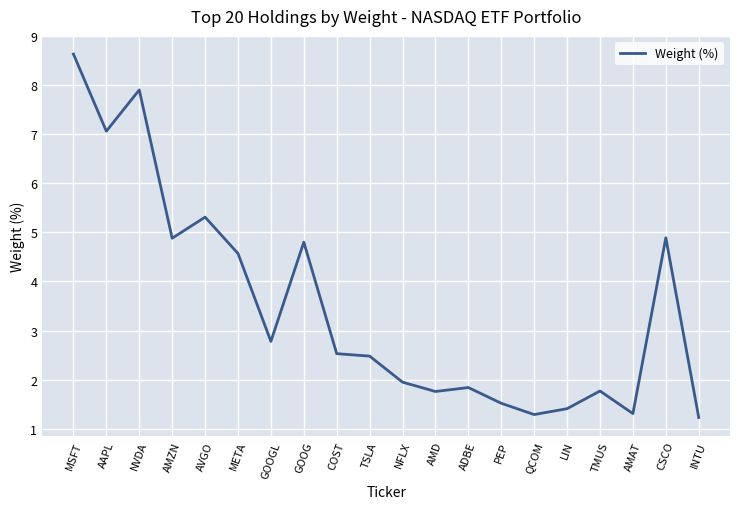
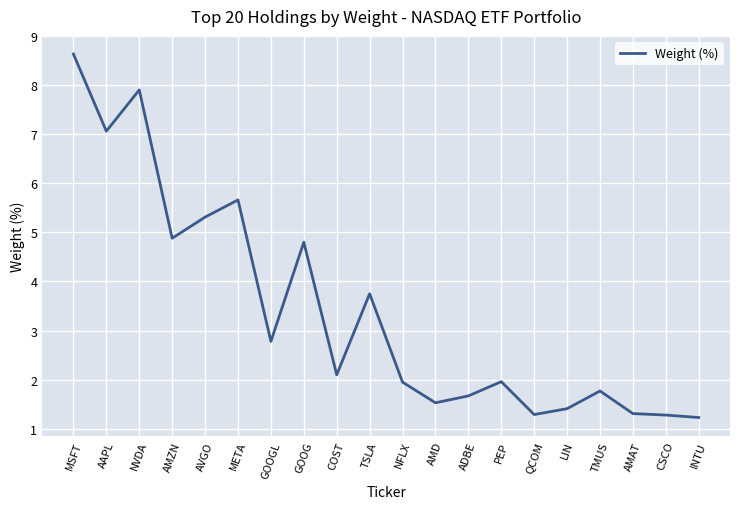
  {
    "MSFT": 8.6,
    "AAPL": 7.1,
    "NVDA": 7.9,
    "AMZN": 4.9,
    "AVGO": 5.3,
-   "META": 4.6,
+   "META": 5.7,
    "GOOGL": 2.8,
    "GOOG": 4.8,
-   "COST": 2.5,
-   "TSLA": 2.5,
+   "COST": 2.1,
+   "TSLA": 3.8,
    "NFLX": 2.0,
-   "AMD": 1.8,
-   "ADBE": 1.8,
-   "PEP": 1.5,
+   "AMD": 1.5,
+   "ADBE": 1.7,
+   "PEP": 2.0,
    "QCOM": 1.3,
    "LIN": 1.4,
    "TMUS": 1.8,
    "AMAT": 1.3,
-   "CSCO": 4.9,
+   "CSCO": 1.3,
    "INTU": 1.2
  }
